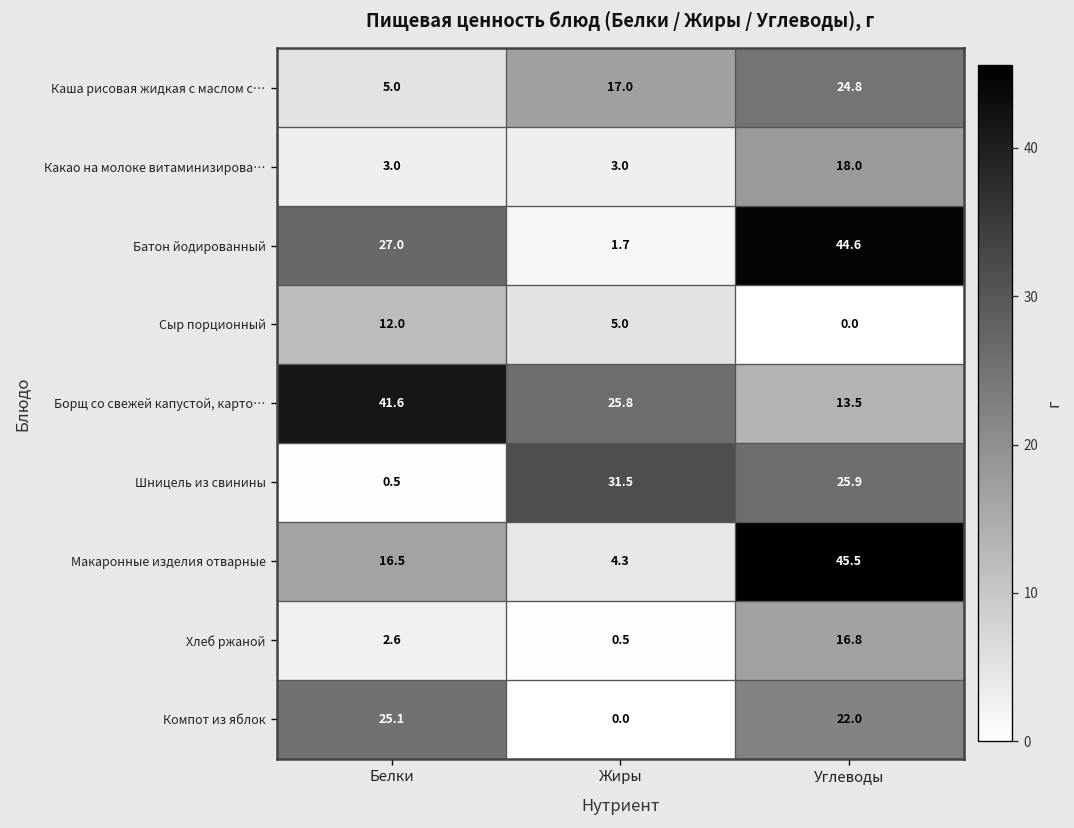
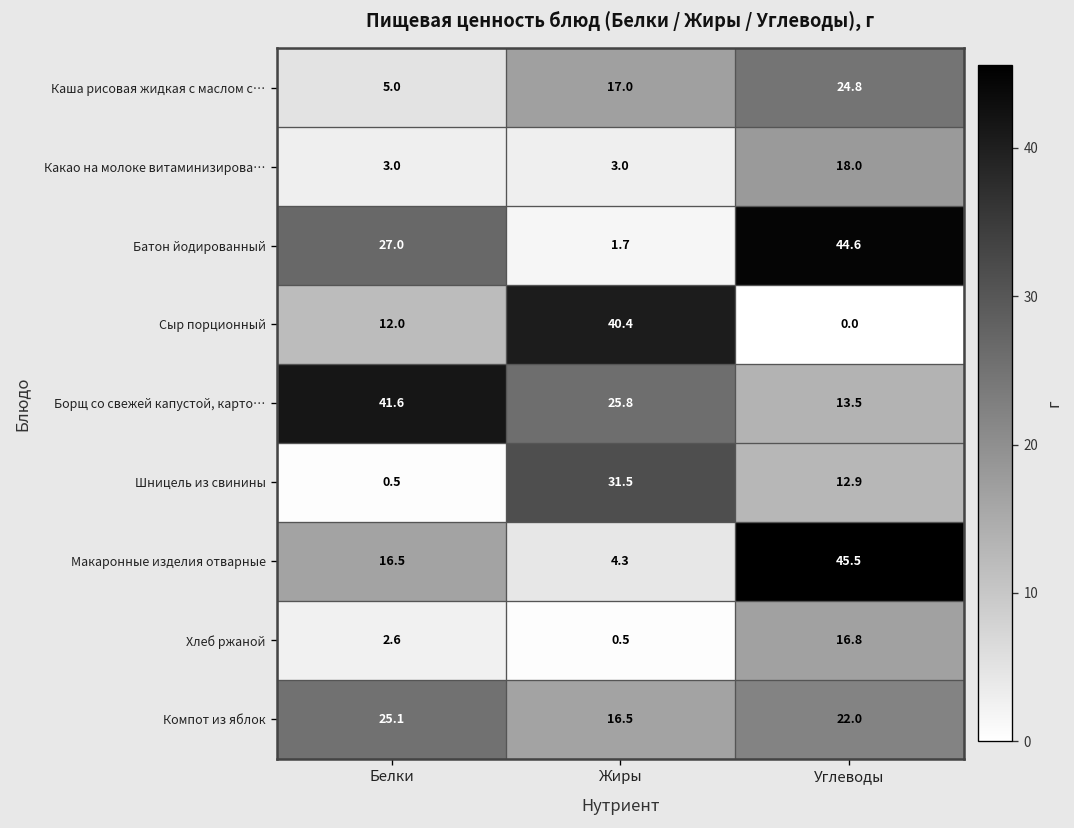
  {
    "Каша рисовая жидкая с маслом с…": {
      "Белки": 5.0,
      "Жиры": 17.0,
      "Углеводы": 24.8
    },
    "Какао на молоке витаминизирова…": {
      "Белки": 3.0,
      "Жиры": 3.0,
      "Углеводы": 18.0
    },
    "Батон йодированный": {
      "Белки": 27.0,
      "Жиры": 1.7,
      "Углеводы": 44.6
    },
    "Сыр порционный": {
      "Белки": 12.0,
-     "Жиры": 5.0,
+     "Жиры": 40.4,
      "Углеводы": 0.0
    },
    "Борщ со свежей капустой, карто…": {
      "Белки": 41.6,
      "Жиры": 25.8,
      "Углеводы": 13.5
    },
    "Шницель из свинины": {
      "Белки": 0.5,
      "Жиры": 31.5,
-     "Углеводы": 25.9
+     "Углеводы": 12.9
    },
    "Макаронные изделия отварные": {
      "Белки": 16.5,
      "Жиры": 4.3,
      "Углеводы": 45.5
    },
    "Хлеб ржаной": {
      "Белки": 2.6,
      "Жиры": 0.5,
      "Углеводы": 16.8
    },
    "Компот из яблок": {
      "Белки": 25.1,
-     "Жиры": 0.0,
+     "Жиры": 16.5,
      "Углеводы": 22.0
    }
  }
